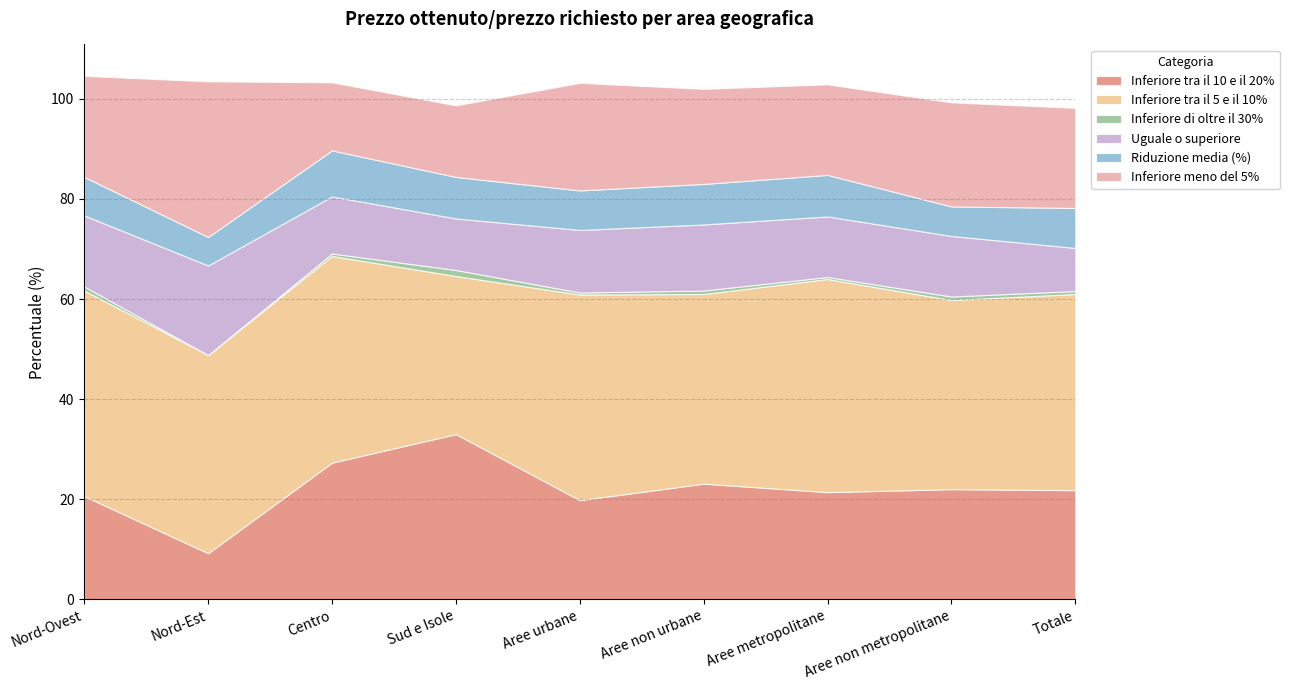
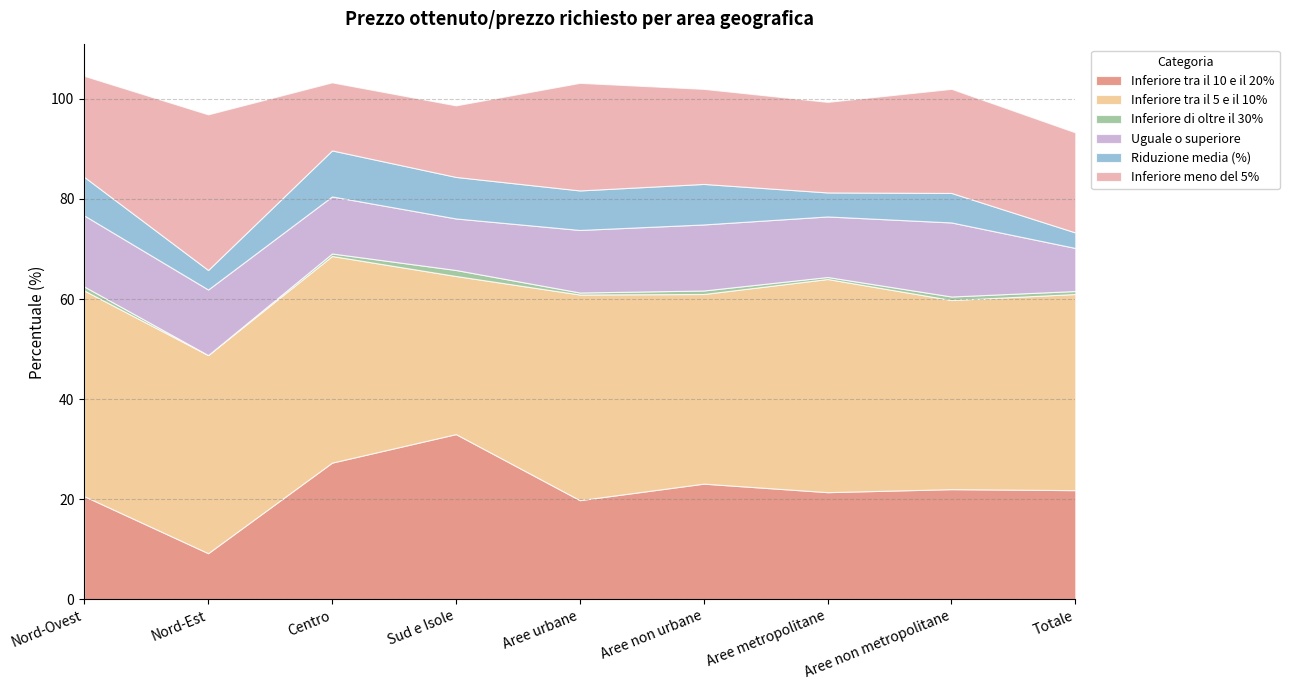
  {
    "Inferiore tra il 10 e il 20%": {
      "Nord-Ovest": 21,
      "Nord-Est": 9,
      "Centro": 27,
      "Sud e Isole": 33,
      "Aree urbane": 20,
      "Aree non urbane": 23,
      "Aree metropolitane": 21,
      "Aree non metropolitane": 22,
      "Totale": 22
    },
    "Inferiore di oltre il 30%": {
      "Nord-Ovest": 1,
      "Sud e Isole": 1,
      "Aree non urbane": 1,
      "Aree non metropolitane": 1,
      "Totale": 1
    },
    "Uguale o superiore": {
      "Nord-Ovest": 14,
-     "Nord-Est": 18,
+     "Nord-Est": 13,
      "Centro": 11,
      "Sud e Isole": 10,
      "Aree urbane": 13,
      "Aree non urbane": 13,
      "Aree metropolitane": 12,
-     "Aree non metropolitane": 12,
+     "Aree non metropolitane": 15,
      "Totale": 9
    },
    "Riduzione media (%)": {
      "Nord-Ovest": 8,
-     "Nord-Est": 6,
+     "Nord-Est": 4,
      "Centro": 9,
      "Sud e Isole": 8,
      "Aree urbane": 8,
      "Aree non urbane": 8,
-     "Aree metropolitane": 8,
+     "Aree metropolitane": 5,
      "Aree non metropolitane": 6,
-     "Totale": 8
+     "Totale": 3
    }
  }
